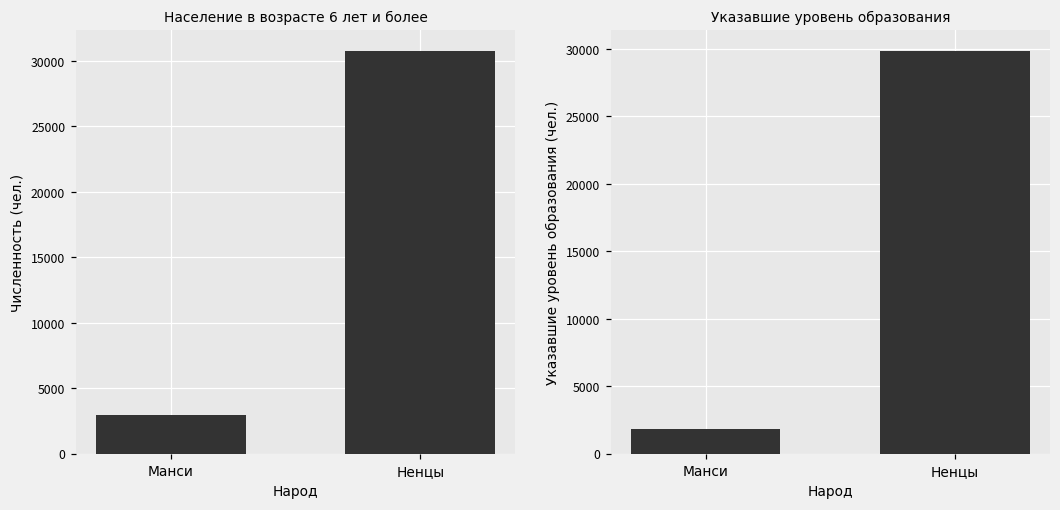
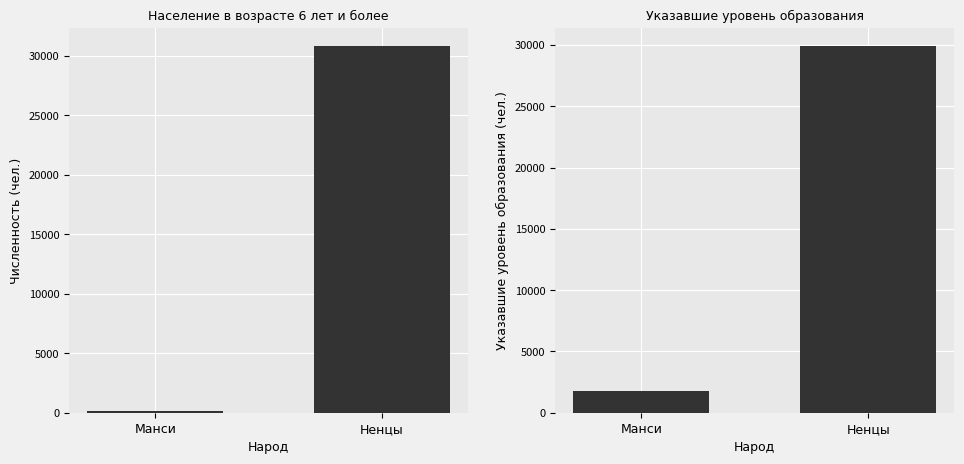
  {
    "Население в возрасте 6 лет и более": {
-     "Манси": 2900,
+     "Манси": 100,
      "Ненцы": 30800
    },
    "Указавшие уровень образования": {
      "Манси": 1800,
      "Ненцы": 29900
    }
  }
